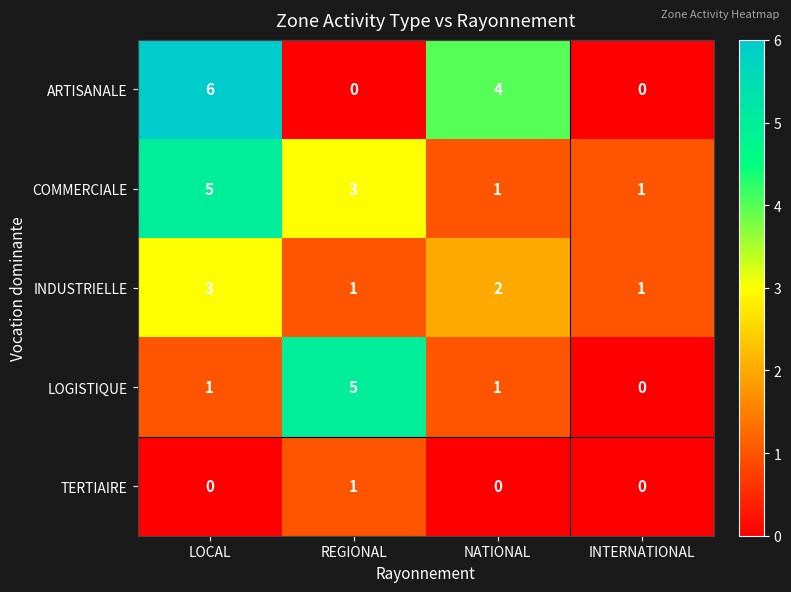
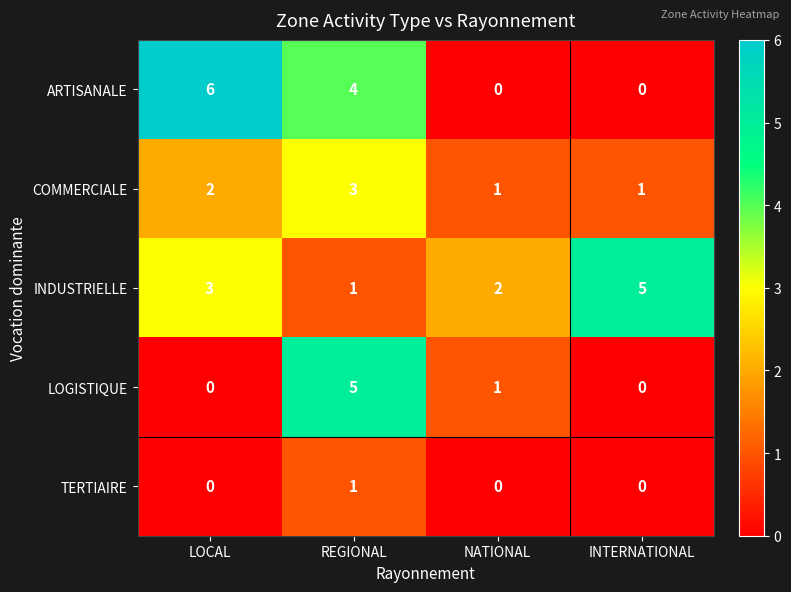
  {
    "ARTISANALE": {
      "LOCAL": 6,
-     "REGIONAL": 0,
-     "NATIONAL": 4,
+     "REGIONAL": 4,
+     "NATIONAL": 0,
      "INTERNATIONAL": 0
    },
    "COMMERCIALE": {
-     "LOCAL": 5,
+     "LOCAL": 2,
      "REGIONAL": 3,
      "NATIONAL": 1,
      "INTERNATIONAL": 1
    },
    "INDUSTRIELLE": {
      "LOCAL": 3,
      "REGIONAL": 1,
      "NATIONAL": 2,
-     "INTERNATIONAL": 1
+     "INTERNATIONAL": 5
    },
    "LOGISTIQUE": {
-     "LOCAL": 1,
+     "LOCAL": 0,
      "REGIONAL": 5,
      "NATIONAL": 1,
      "INTERNATIONAL": 0
    },
    "TERTIAIRE": {
      "LOCAL": 0,
      "REGIONAL": 1,
      "NATIONAL": 0,
      "INTERNATIONAL": 0
    }
  }
